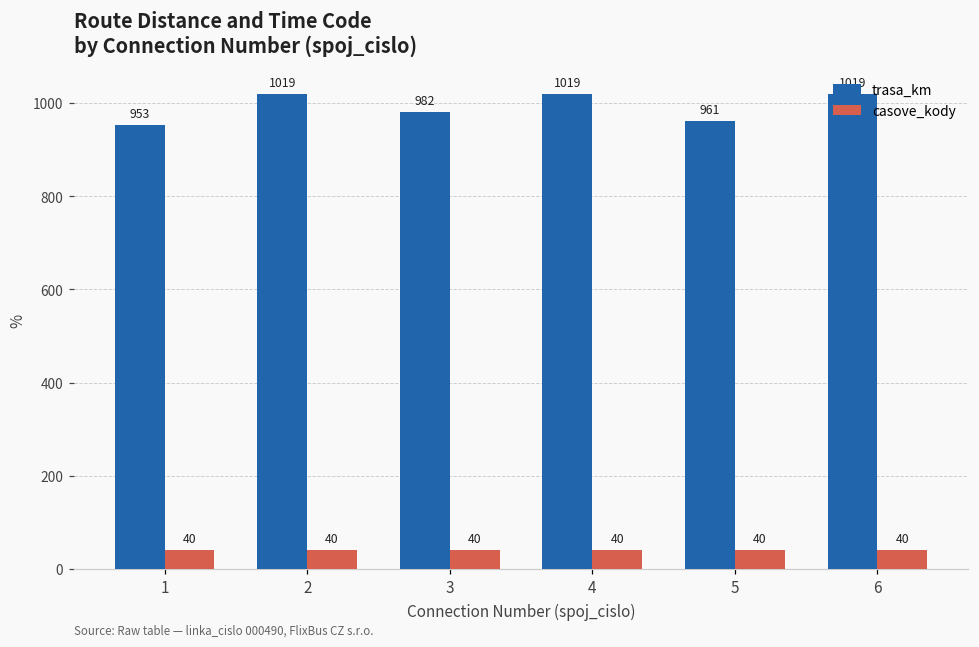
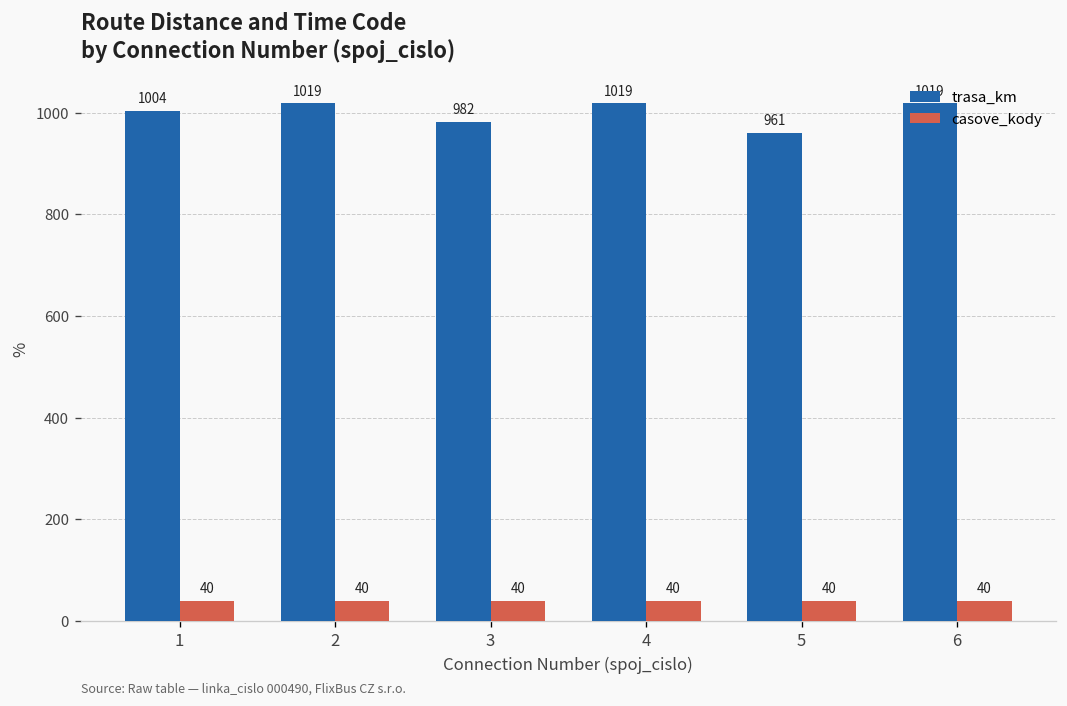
  {
    "trasa_km": {
-     "1": 953,
+     "1": 1004,
      "2": 1019,
      "3": 982,
      "4": 1019,
      "5": 961,
      "6": 1019
    },
    "casove_kody": {
      "1": 40,
      "2": 40,
      "3": 40,
      "4": 40,
      "5": 40,
      "6": 40
    }
  }
